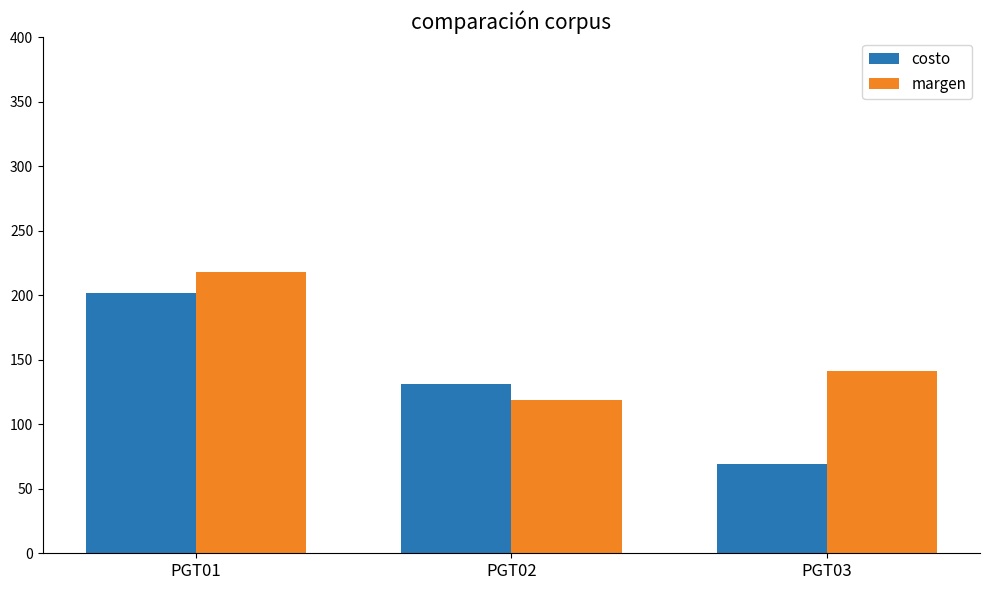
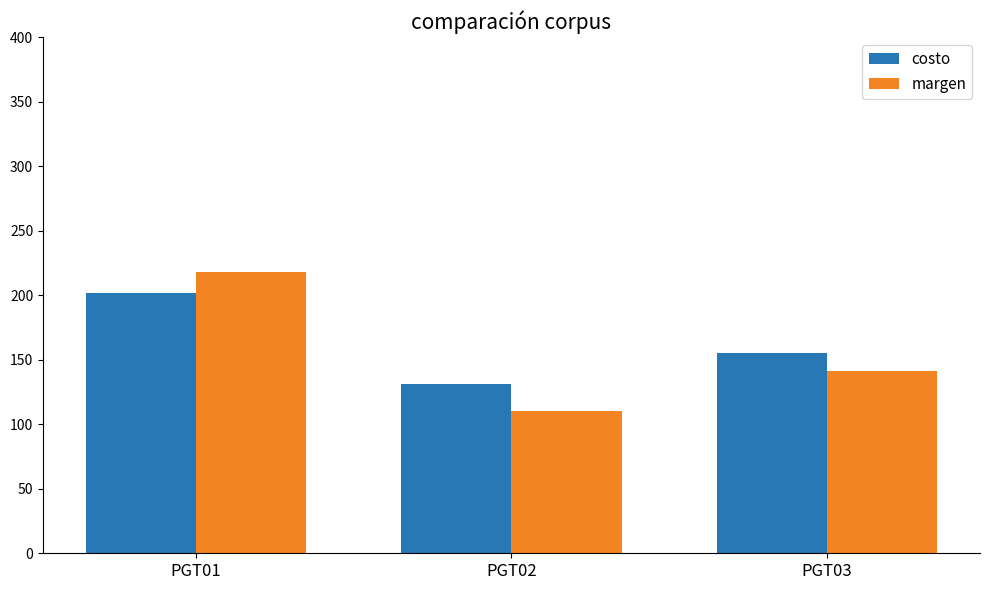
  {
    "costo": {
      "PGT01": 202,
      "PGT02": 131,
-     "PGT03": 69
+     "PGT03": 155
    },
    "margen": {
      "PGT01": 218,
-     "PGT02": 119,
+     "PGT02": 111,
      "PGT03": 142
    }
  }
